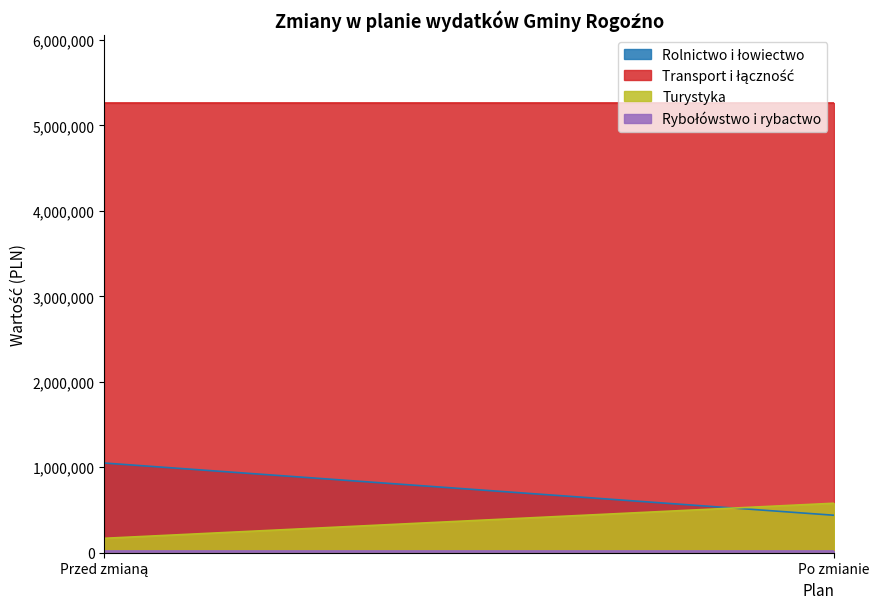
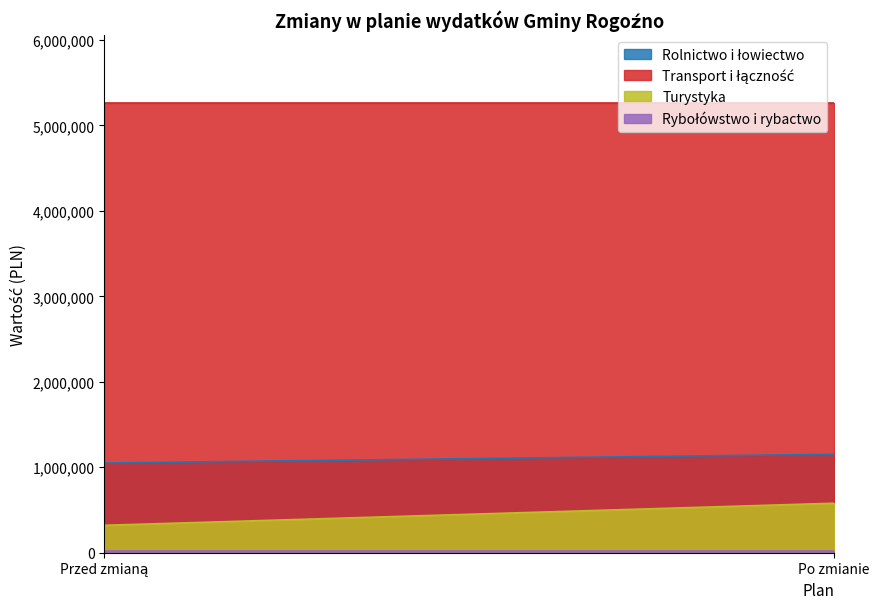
  {
    "Rolnictwo i łowiectwo": {
      "Przed zmianą": "1,000,000",
-     "Po zmianie": "400,000"
+     "Po zmianie": "1,200,000"
    },
    "Transport i łączność": {
      "Przed zmianą": "5,300,000",
      "Po zmianie": "5,300,000"
    },
    "Turystyka": {
-     "Przed zmianą": "200,000",
+     "Przed zmianą": "300,000",
      "Po zmianie": "600,000"
    },
    "Rybołówstwo i rybactwo": {
      "Przed zmianą": "0",
      "Po zmianie": "0"
    }
  }
